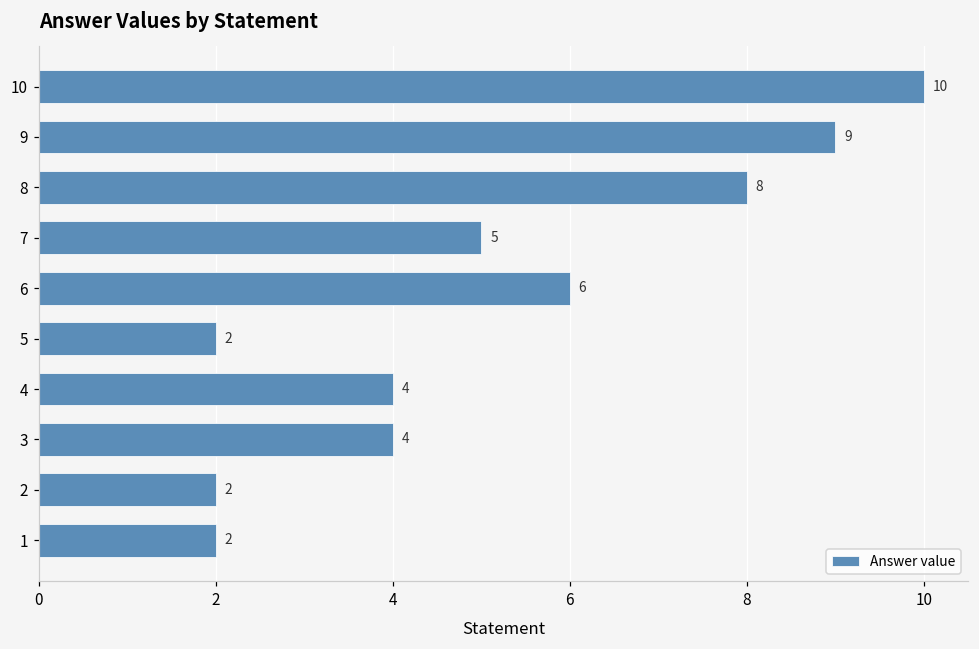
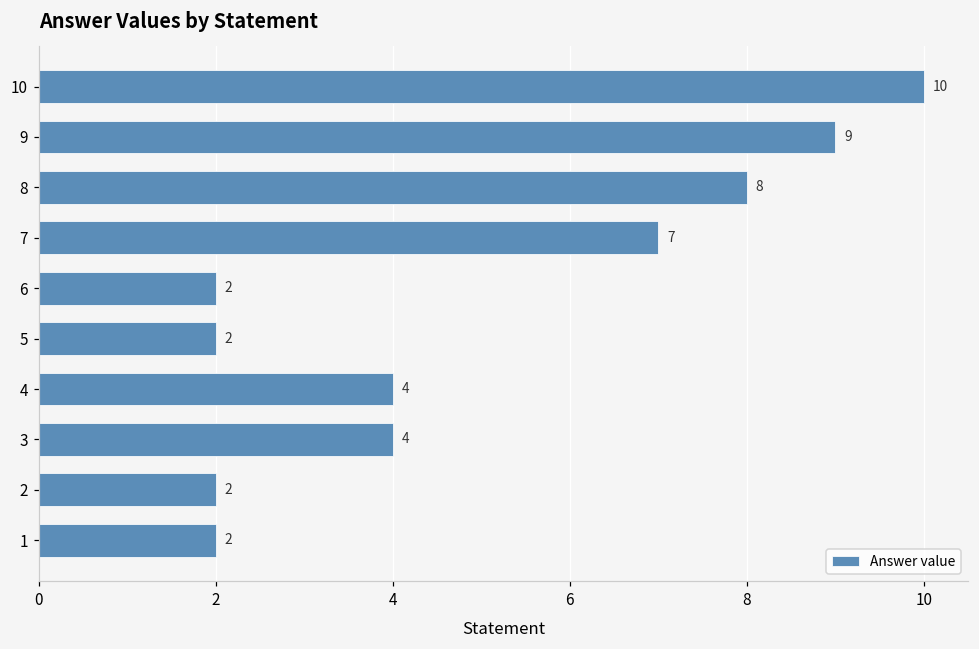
  {
    "10": 10,
    "9": 9,
    "8": 8,
-   "7": 5,
-   "6": 6,
+   "7": 7,
+   "6": 2,
    "5": 2,
    "4": 4,
    "3": 4,
    "2": 2,
    "1": 2
  }
